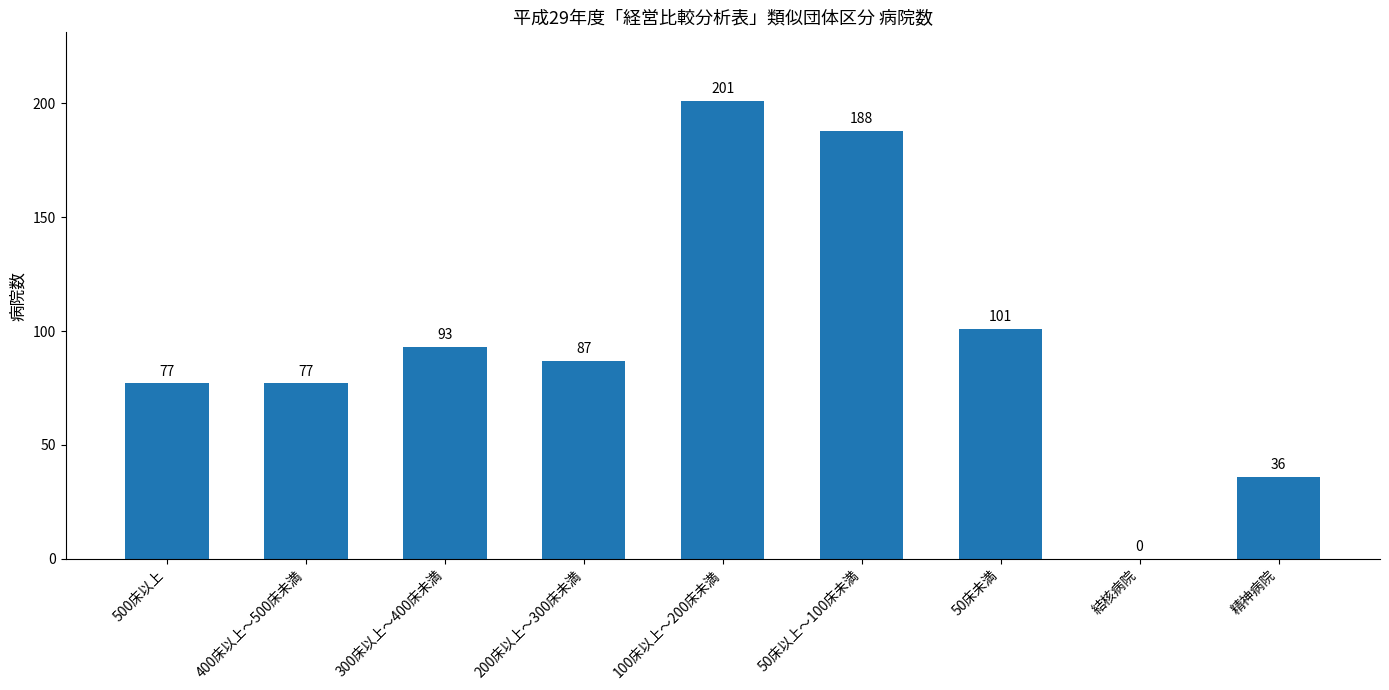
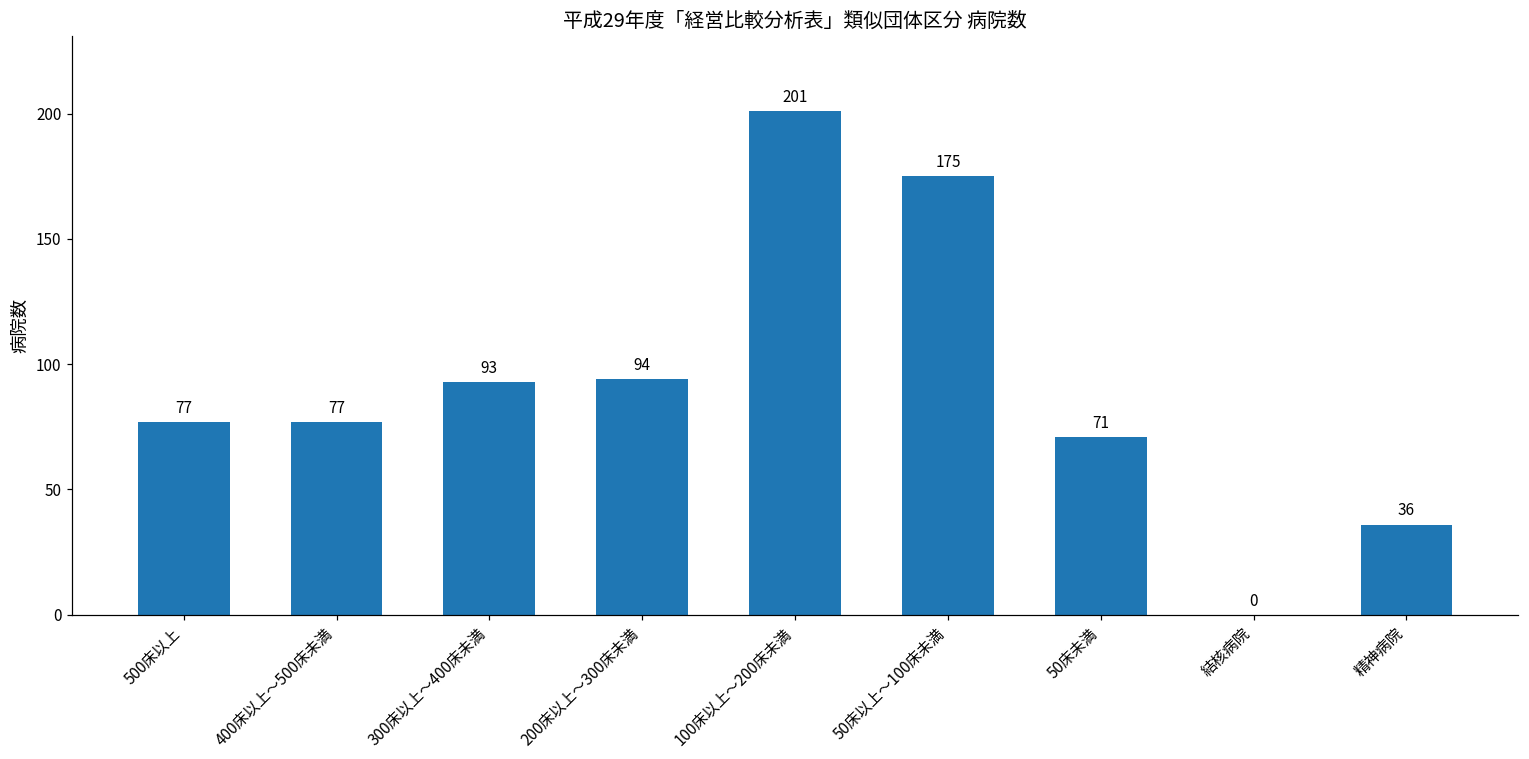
  {
    "500床以上": 77,
    "400床以上～500床未満": 77,
    "300床以上～400床未満": 93,
-   "200床以上～300床未満": 87,
+   "200床以上～300床未満": 94,
    "100床以上～200床未満": 201,
-   "50床以上～100床未満": 188,
-   "50床未満": 101,
+   "50床以上～100床未満": 175,
+   "50床未満": 71,
    "結核病院": 0,
    "精神病院": 36
  }
